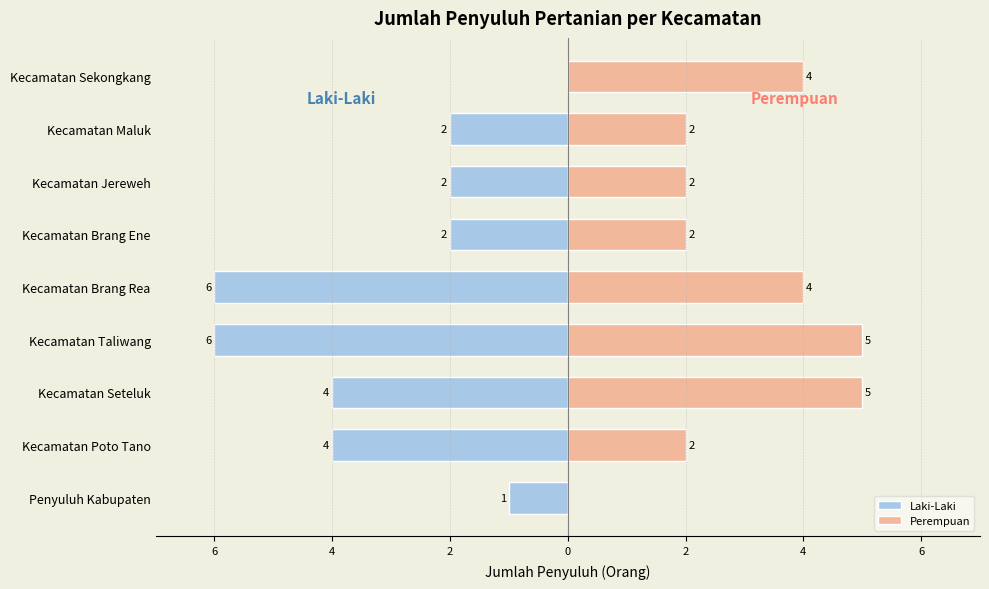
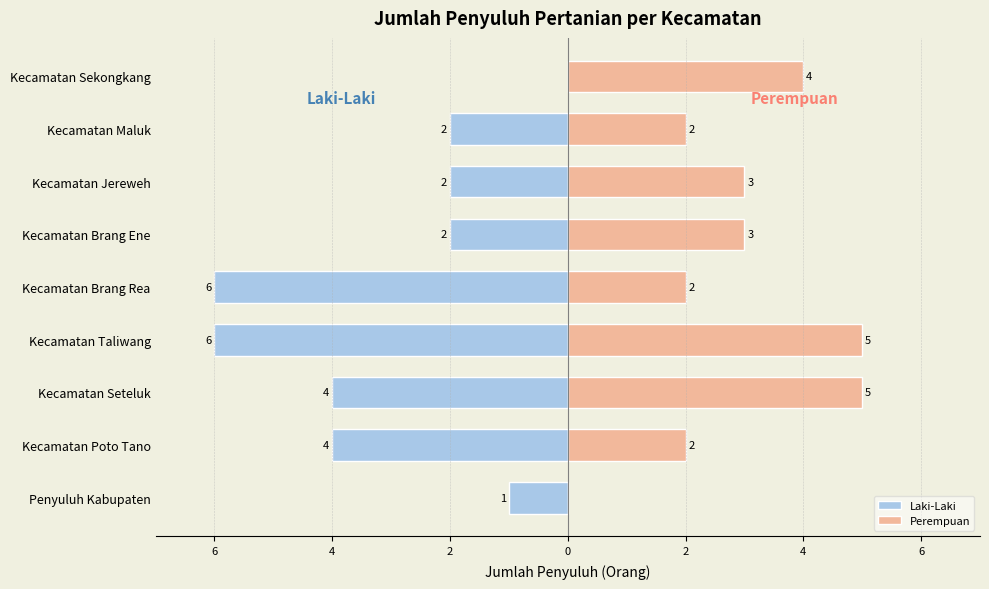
  {
    "Perempuan": {
      "Kecamatan Sekongkang": 4,
      "Kecamatan Maluk": 2,
-     "Kecamatan Jereweh": 2,
-     "Kecamatan Brang Ene": 2,
-     "Kecamatan Brang Rea": 4,
+     "Kecamatan Jereweh": 3,
+     "Kecamatan Brang Ene": 3,
+     "Kecamatan Brang Rea": 2,
      "Kecamatan Taliwang": 5,
      "Kecamatan Seteluk": 5,
      "Kecamatan Poto Tano": 2
    }
  }
